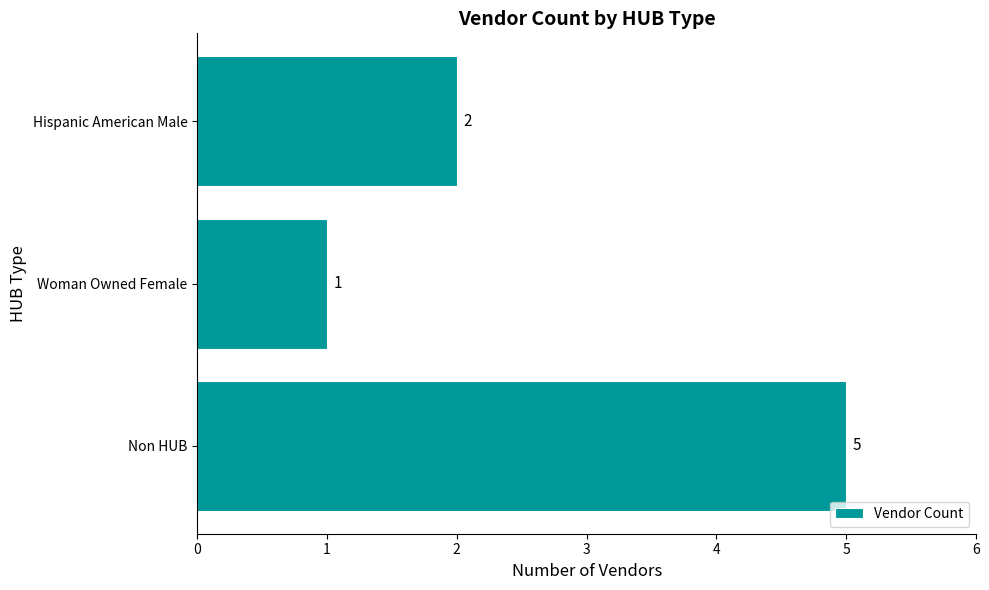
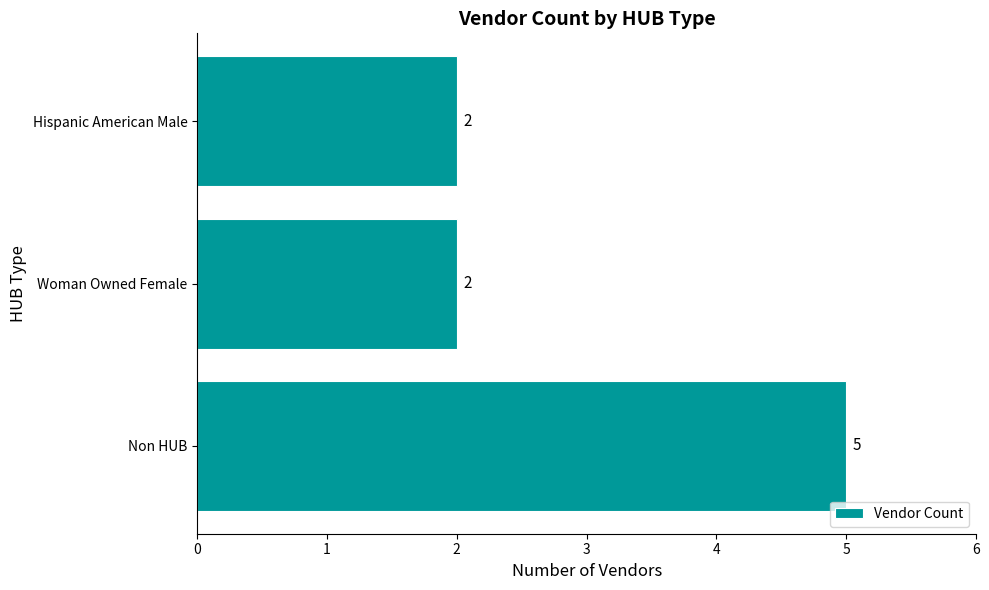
  {
    "Hispanic American Male": 2,
-   "Woman Owned Female": 1,
+   "Woman Owned Female": 2,
    "Non HUB": 5
  }
